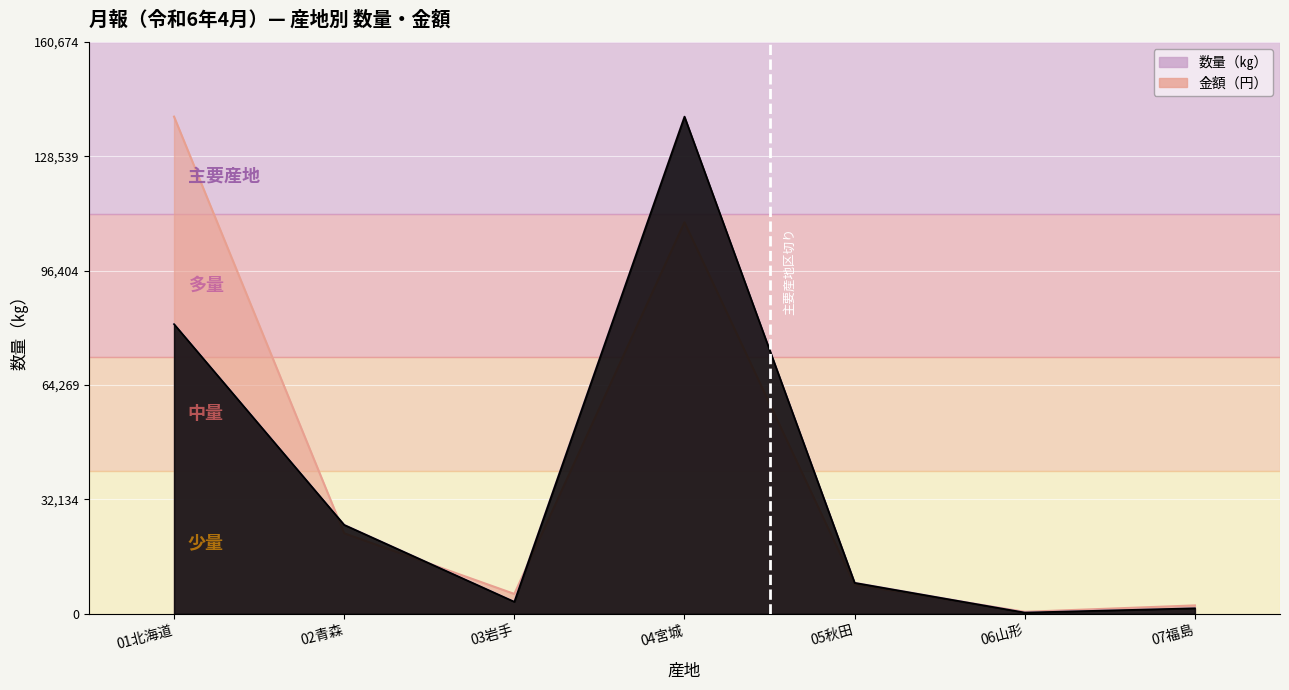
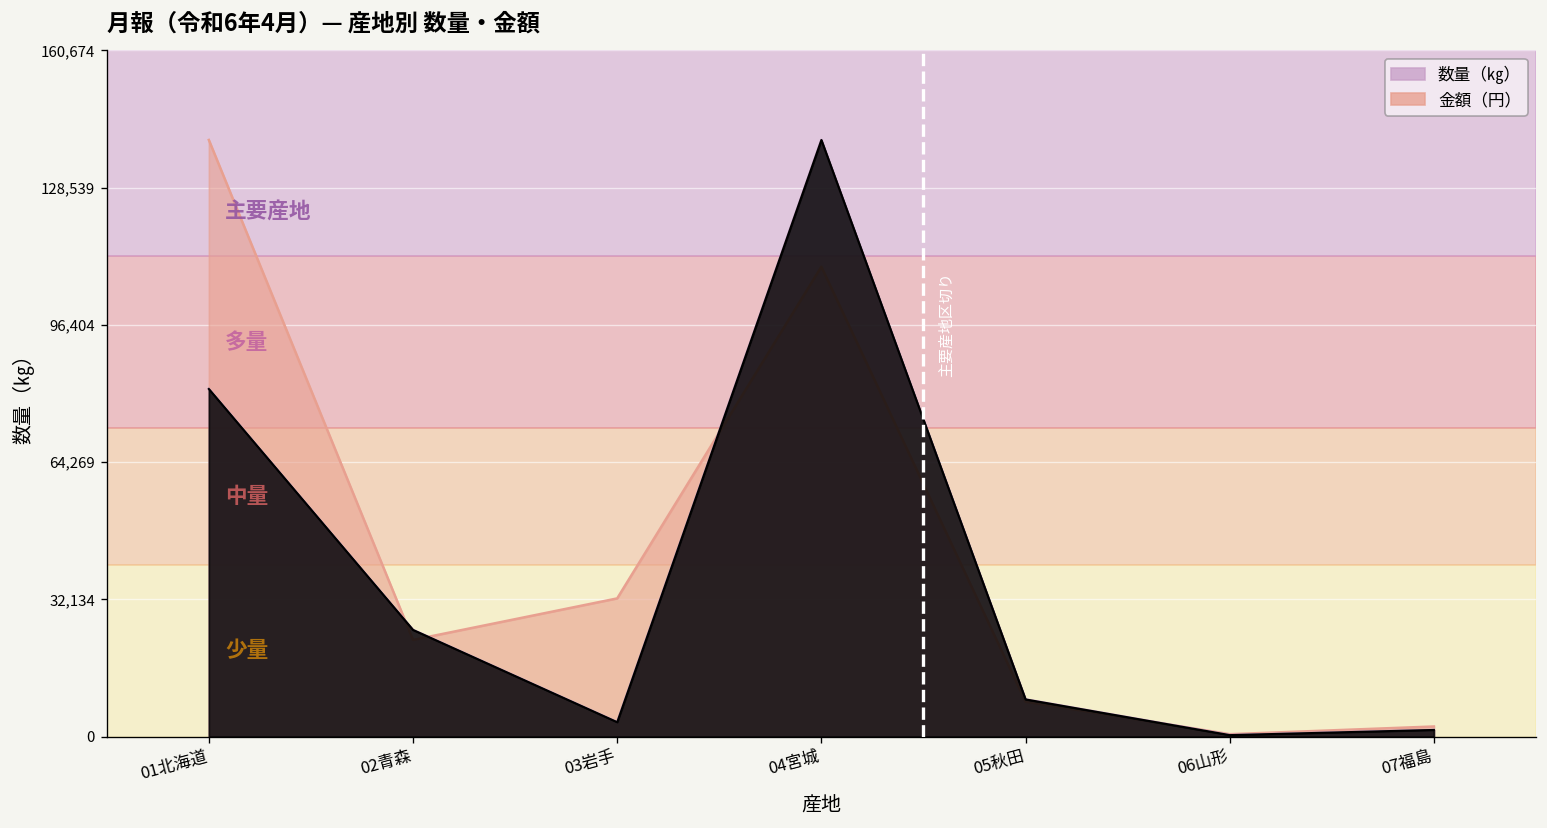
  {
    "金額（円）": {
      "01北海道": "140,000",
      "02青森": "23,000",
-     "03岩手": "6,000",
+     "03岩手": "32,000",
      "04宮城": "110,000",
      "07福島": "2,000"
    }
  }
